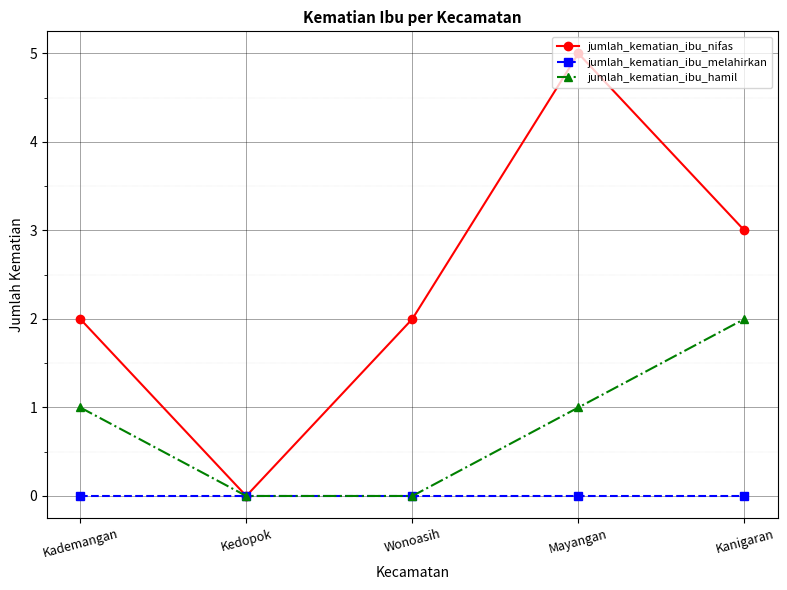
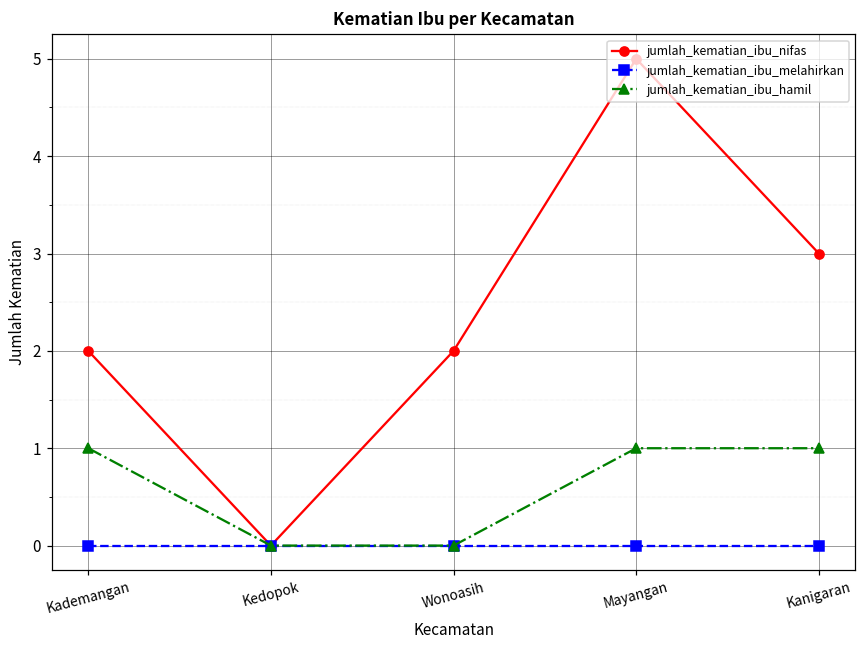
  {
    "jumlah_kematian_ibu_nifas": {
      "Kademangan": 2,
      "Wonoasih": 2,
      "Kanigaran": 3
    },
    "jumlah_kematian_ibu_melahirkan": {
      "Kademangan": 0,
      "Mayangan": 0,
      "Kanigaran": 0
    },
    "jumlah_kematian_ibu_hamil": {
      "Kademangan": 1,
      "Mayangan": 1,
-     "Kanigaran": 2
+     "Kanigaran": 1
    }
  }
